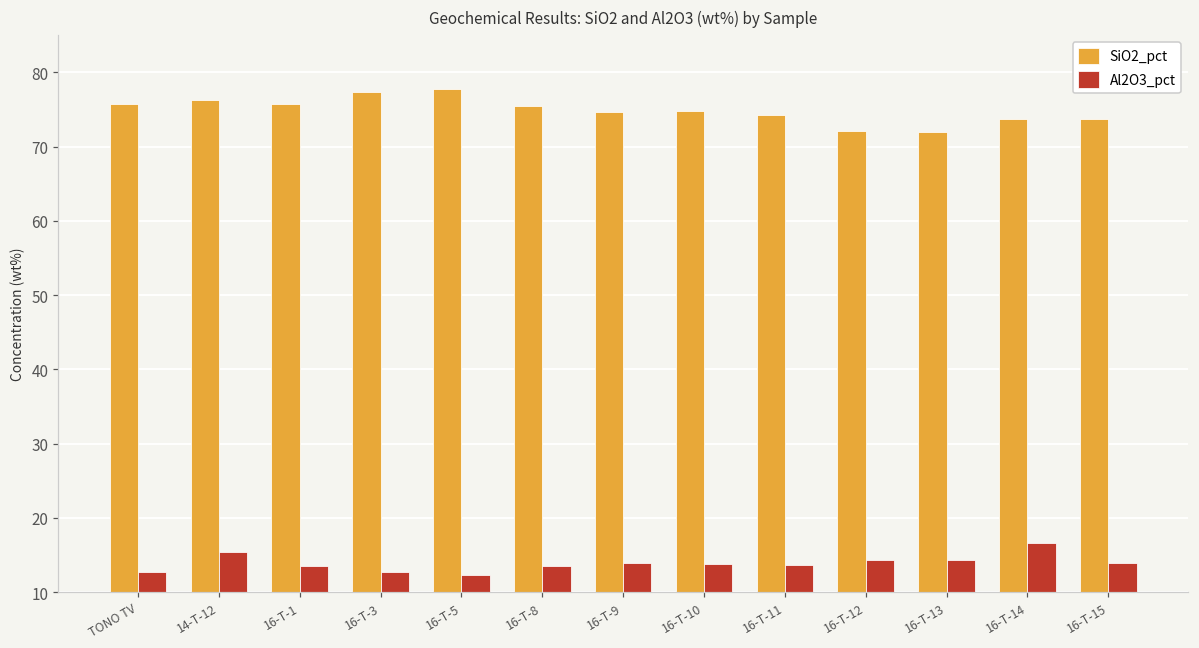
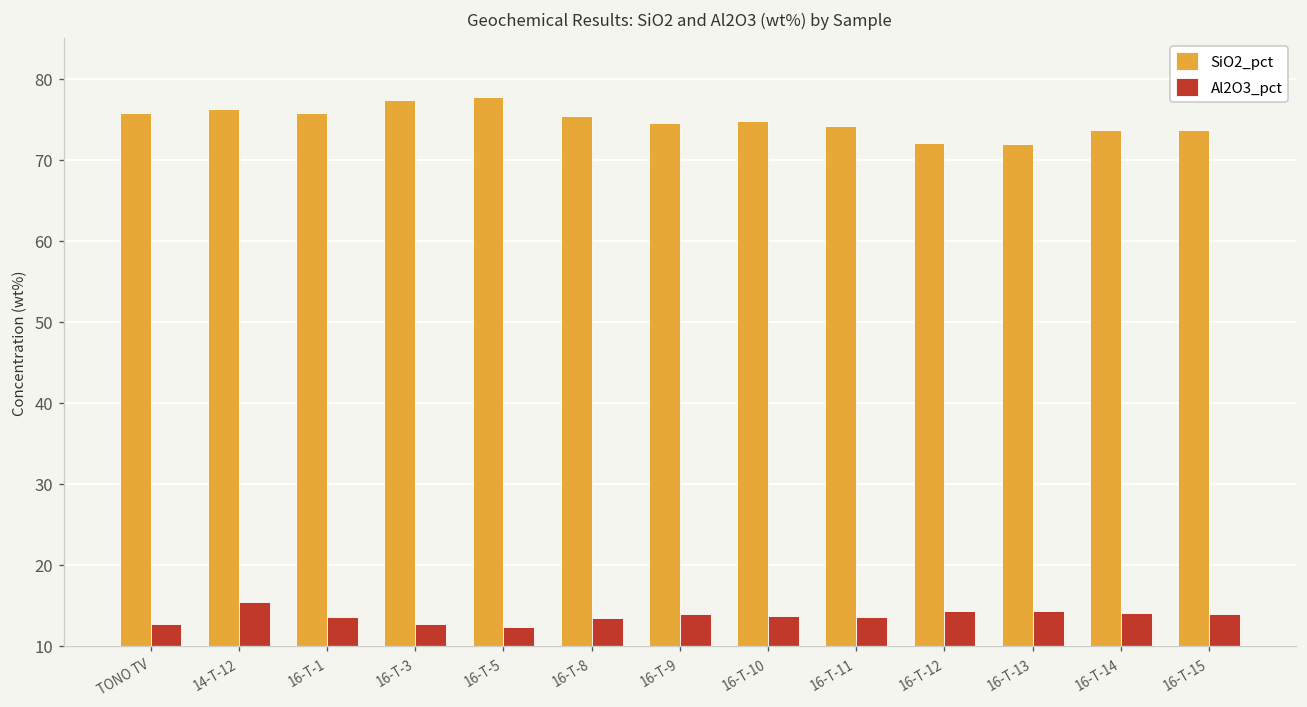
  {
    "SiO2_pct": {
      "TONO TV": 76,
      "14-T-12": 76,
      "16-T-1": 76,
      "16-T-3": 77,
      "16-T-5": 78,
      "16-T-8": 75,
      "16-T-9": 75,
      "16-T-10": 75,
      "16-T-11": 74,
      "16-T-12": 72,
      "16-T-13": 72,
      "16-T-14": 74,
      "16-T-15": 74
    },
    "Al2O3_pct": {
      "TONO TV": 13,
      "14-T-12": 15,
      "16-T-1": 14,
      "16-T-3": 13,
      "16-T-5": 12,
      "16-T-8": 14,
      "16-T-9": 14,
      "16-T-10": 14,
      "16-T-11": 14,
      "16-T-12": 14,
      "16-T-13": 14,
-     "16-T-14": 17,
+     "16-T-14": 14,
      "16-T-15": 14
    }
  }
